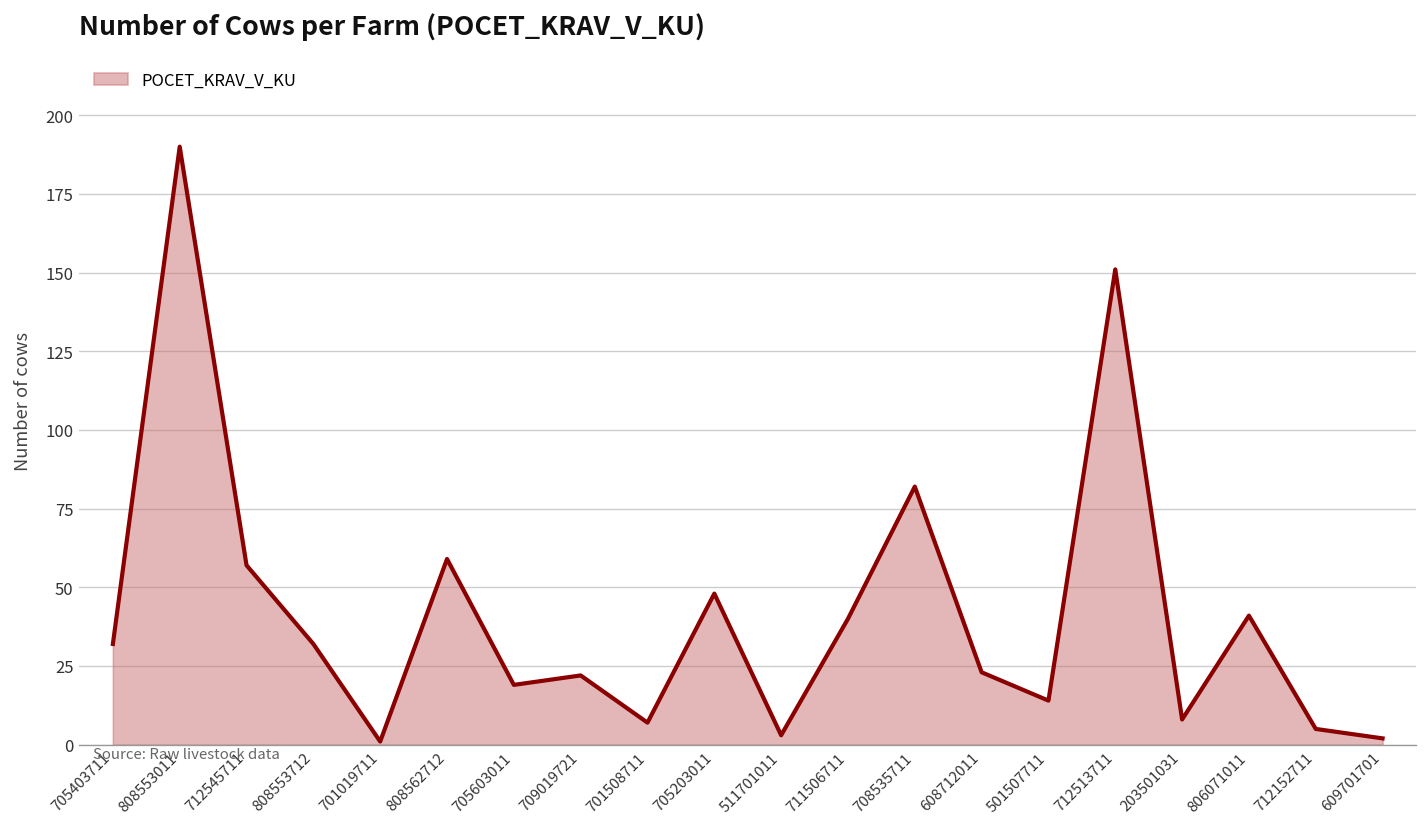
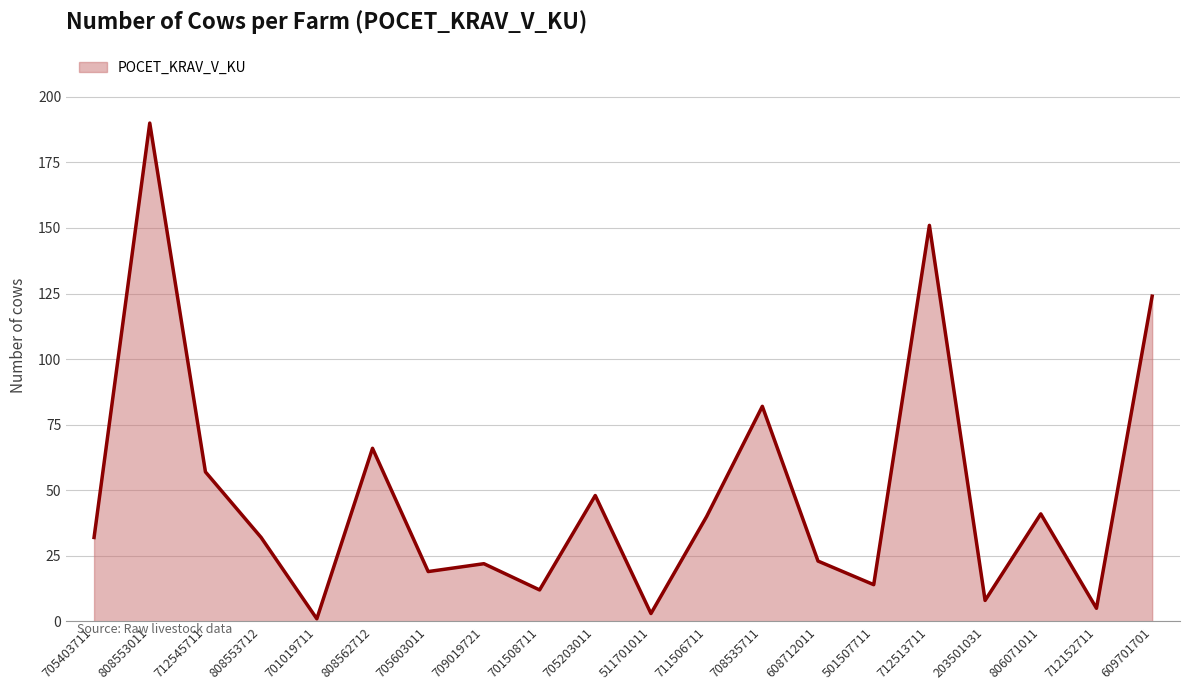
  {
    "705403711": 32,
    "808553011": 190,
    "712545711": 57,
    "808553712": 32,
    "701019711": 1,
-   "808562712": 59,
+   "808562712": 66,
    "705603011": 19,
    "709019721": 22,
-   "701508711": 7,
+   "701508711": 12,
    "705203011": 48,
    "511701011": 3,
    "711506711": 40,
    "708535711": 82,
    "608712011": 23,
    "501507711": 14,
    "712513711": 151,
    "203501031": 8,
    "806071011": 41,
    "712152711": 5,
-   "609701701": 2
+   "609701701": 124
  }
